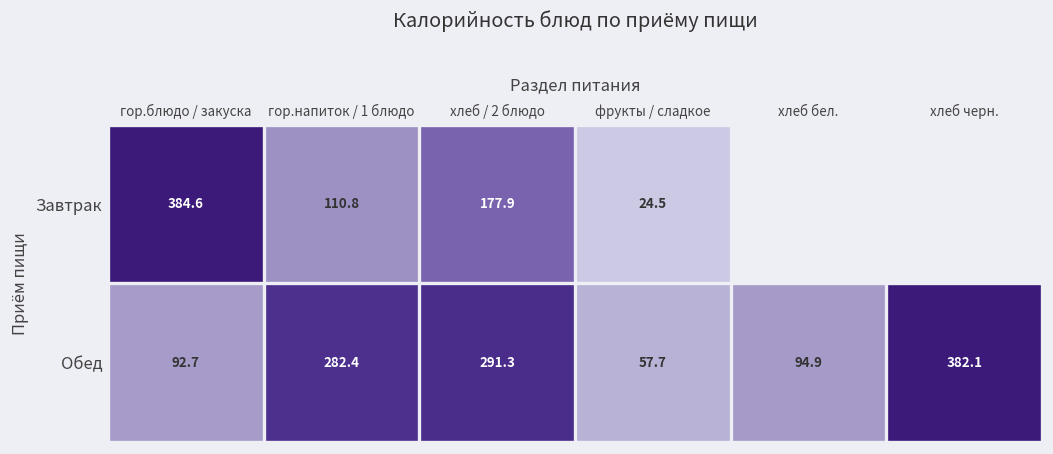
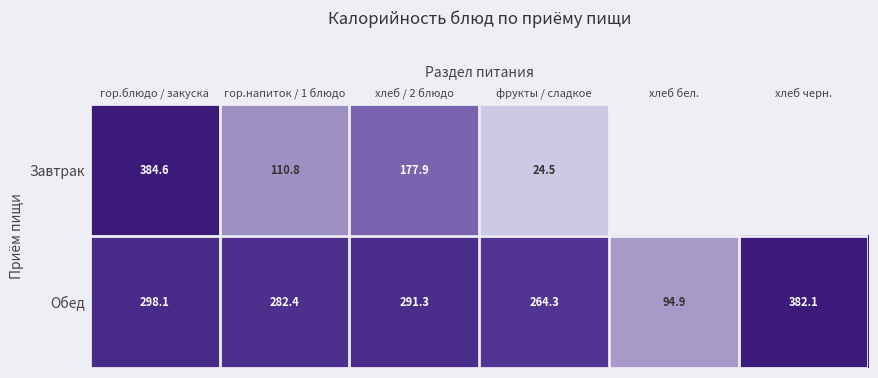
  {
    "Завтрак": {
      "гор.блюдо / закуска": 384.6,
      "гор.напиток / 1 блюдо": 110.8,
      "хлеб / 2 блюдо": 177.9,
      "фрукты / сладкое": 24.5
    },
    "Обед": {
-     "гор.блюдо / закуска": 92.7,
+     "гор.блюдо / закуска": 298.1,
      "гор.напиток / 1 блюдо": 282.4,
      "хлеб / 2 блюдо": 291.3,
-     "фрукты / сладкое": 57.7,
+     "фрукты / сладкое": 264.3,
      "хлеб бел.": 94.9,
      "хлеб черн.": 382.1
    }
  }
